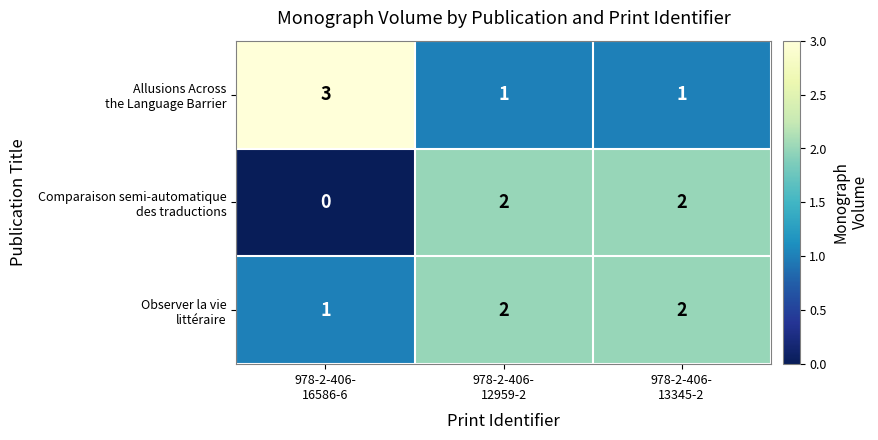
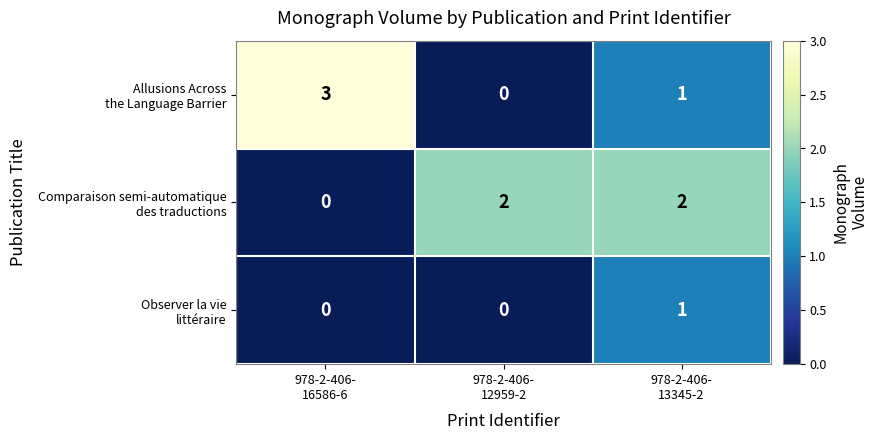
  {
    "Allusions Across the Language Barrier": {
      "978-2-406- 16586-6": 3,
-     "978-2-406- 12959-2": 1,
+     "978-2-406- 12959-2": 0,
      "978-2-406- 13345-2": 1
    },
    "Comparaison semi-automatique des traductions": {
      "978-2-406- 16586-6": 0,
      "978-2-406- 12959-2": 2,
      "978-2-406- 13345-2": 2
    },
    "Observer la vie littéraire": {
-     "978-2-406- 16586-6": 1,
-     "978-2-406- 12959-2": 2,
-     "978-2-406- 13345-2": 2
+     "978-2-406- 16586-6": 0,
+     "978-2-406- 12959-2": 0,
+     "978-2-406- 13345-2": 1
    }
  }
